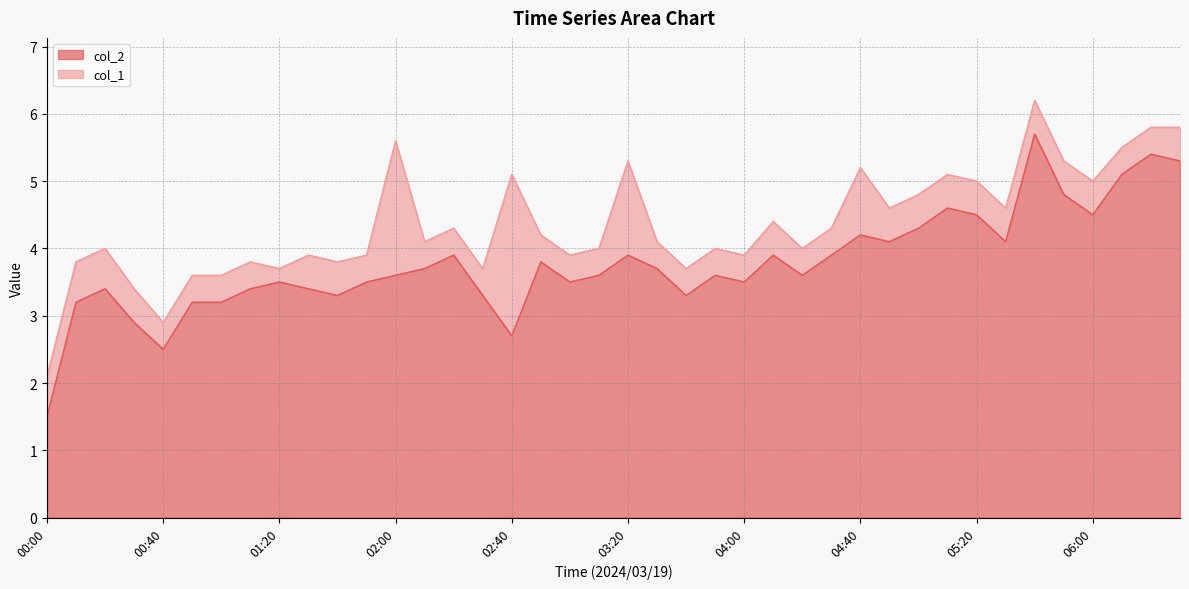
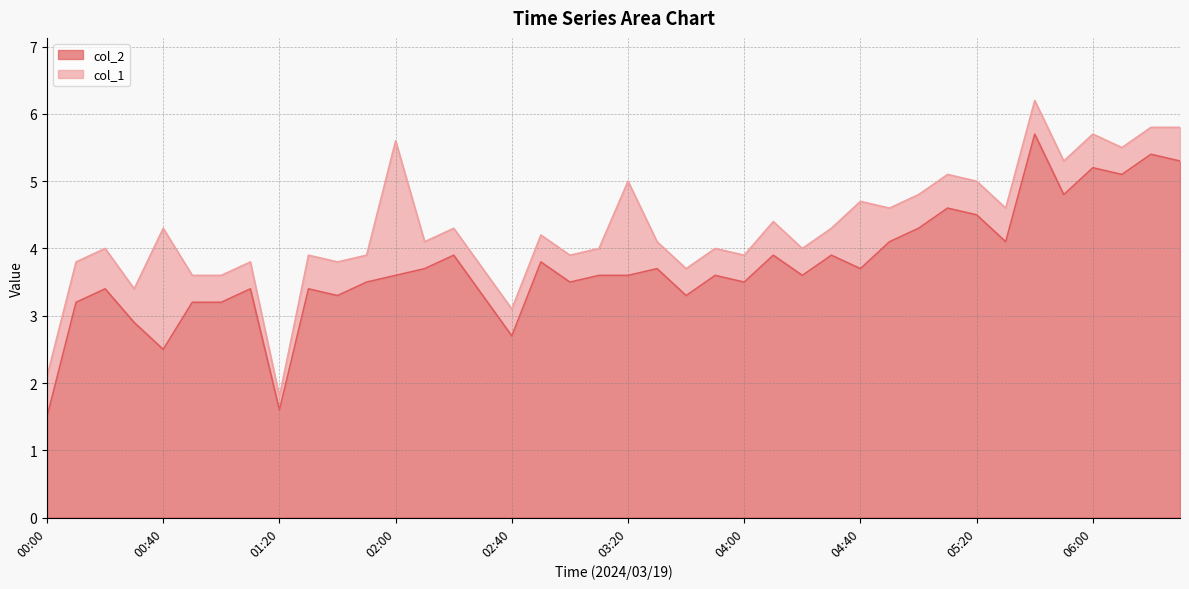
  {
    "col_2": {
      "00:00": 1.5,
      "00:40": 2.5,
-     "01:20": 3.5,
+     "01:20": 1.6,
      "02:00": 3.6,
      "02:40": 2.7,
-     "03:20": 3.9,
+     "03:20": 3.6,
      "04:00": 3.5,
-     "04:40": 4.2,
+     "04:40": 3.7,
      "05:20": 4.5,
-     "06:00": 4.5
+     "06:00": 5.2
    },
    "col_1": {
      "00:00": 0.6,
-     "00:40": 0.4,
+     "00:40": 1.8,
      "01:20": 0.2,
      "02:00": 2.0,
-     "02:40": 2.4,
+     "02:40": 0.4,
      "03:20": 1.4,
      "04:00": 0.4,
      "04:40": 1.0,
      "05:20": 0.5,
      "06:00": 0.5
    }
  }
